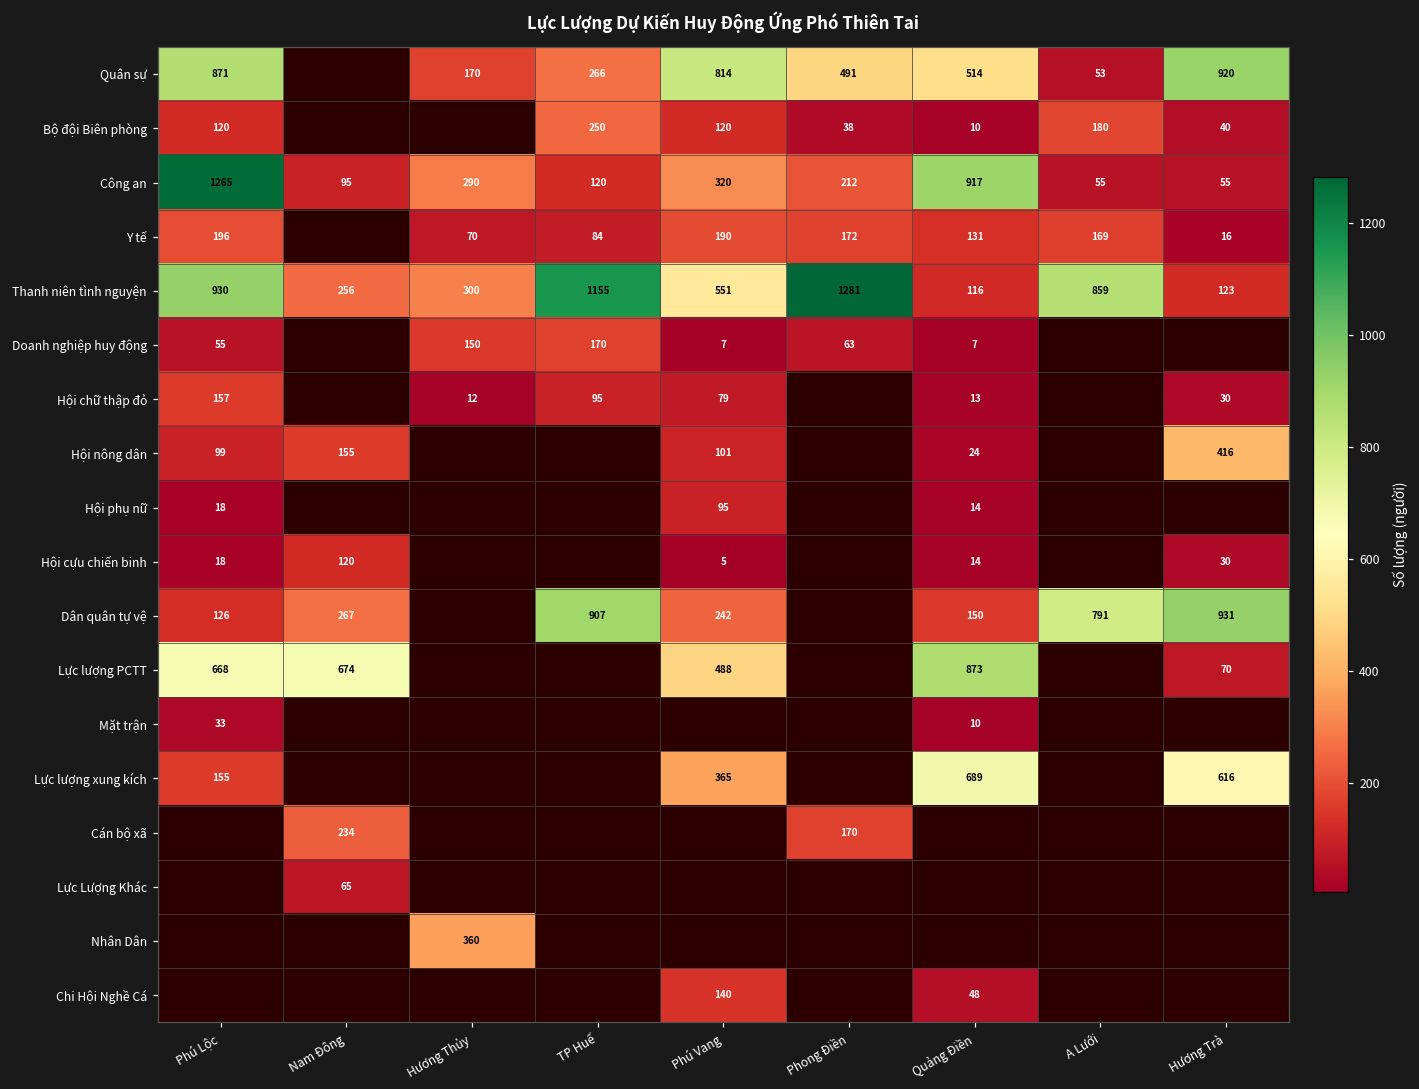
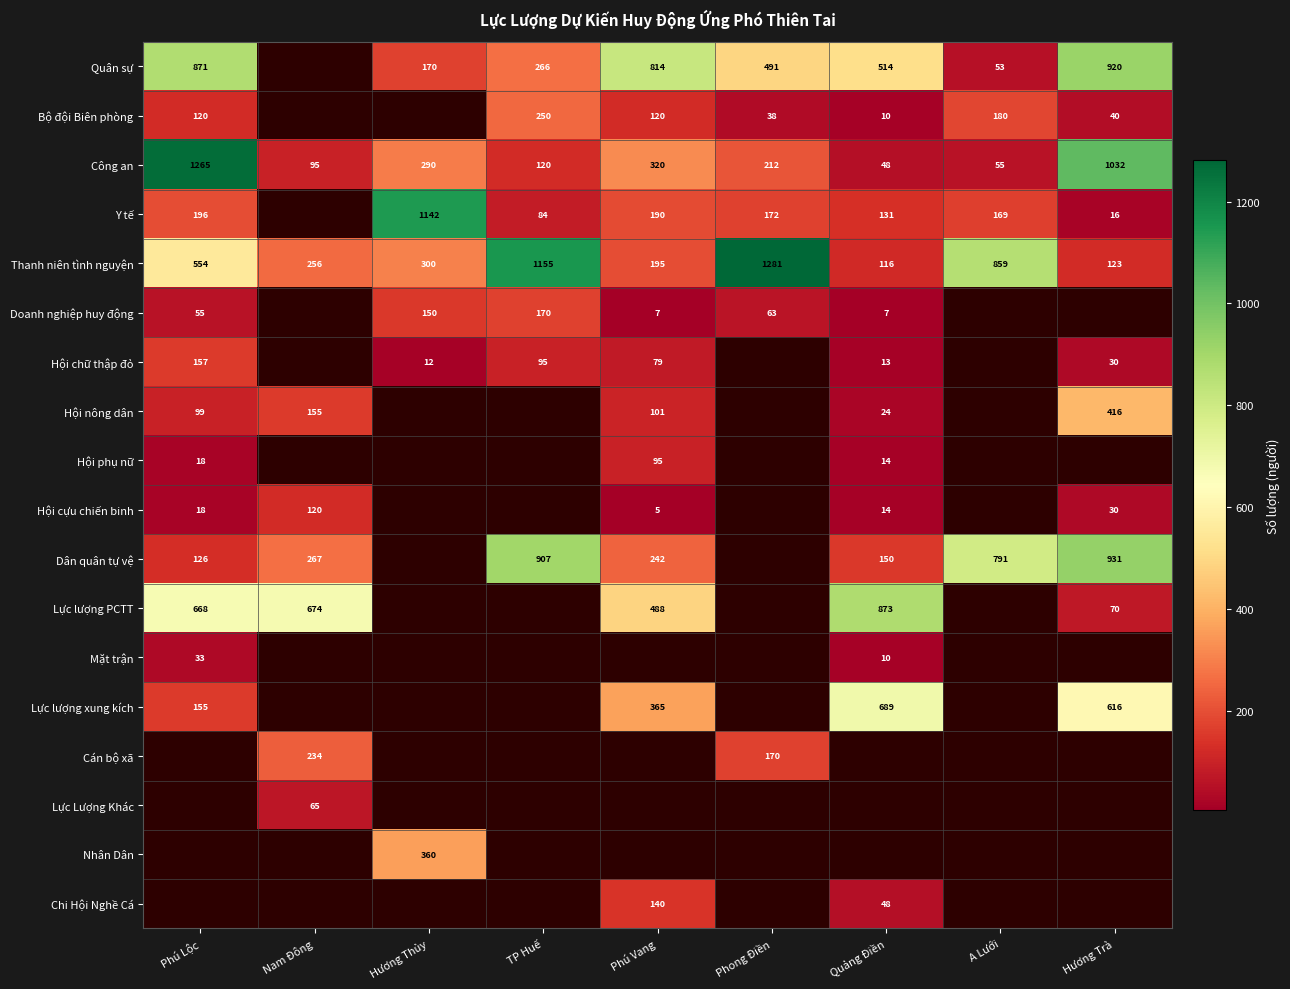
  {
    "Quân sự": {
      "Phú Lộc": 871,
      "Hương Thủy": 170,
      "TP Huế": 266,
      "Phú Vang": 814,
      "Phong Điền": 491,
      "Quảng Điền": 514,
      "A Lưới": 53,
      "Hương Trà": 920
    },
    "Bộ đội Biên phòng": {
      "Phú Lộc": 120,
      "TP Huế": 250,
      "Phú Vang": 120,
      "Phong Điền": 38,
      "Quảng Điền": 10,
      "A Lưới": 180,
      "Hương Trà": 40
    },
    "Công an": {
      "Phú Lộc": 1265,
      "Nam Đông": 95,
      "Hương Thủy": 290,
      "TP Huế": 120,
      "Phú Vang": 320,
      "Phong Điền": 212,
-     "Quảng Điền": 917,
+     "Quảng Điền": 48,
      "A Lưới": 55,
-     "Hương Trà": 55
+     "Hương Trà": 1032
    },
    "Y tế": {
      "Phú Lộc": 196,
-     "Hương Thủy": 70,
+     "Hương Thủy": 1142,
      "TP Huế": 84,
      "Phú Vang": 190,
      "Phong Điền": 172,
      "Quảng Điền": 131,
      "A Lưới": 169,
      "Hương Trà": 16
    },
    "Thanh niên tình nguyện": {
-     "Phú Lộc": 930,
+     "Phú Lộc": 554,
      "Nam Đông": 256,
      "Hương Thủy": 300,
      "TP Huế": 1155,
-     "Phú Vang": 551,
+     "Phú Vang": 195,
      "Phong Điền": 1281,
      "Quảng Điền": 116,
      "A Lưới": 859,
      "Hương Trà": 123
    },
    "Doanh nghiệp huy động": {
      "Phú Lộc": 55,
      "Hương Thủy": 150,
      "TP Huế": 170,
      "Phú Vang": 7,
      "Phong Điền": 63,
      "Quảng Điền": 7
    },
    "Hội chữ thập đỏ": {
      "Phú Lộc": 157,
      "Hương Thủy": 12,
      "TP Huế": 95,
      "Phú Vang": 79,
      "Quảng Điền": 13,
      "Hương Trà": 30
    },
    "Hội nông dân": {
      "Phú Lộc": 99,
      "Nam Đông": 155,
      "Phú Vang": 101,
      "Quảng Điền": 24,
      "Hương Trà": 416
    },
    "Hội phụ nữ": {
      "Phú Lộc": 18,
      "Phú Vang": 95,
      "Quảng Điền": 14
    },
    "Hội cựu chiến binh": {
      "Phú Lộc": 18,
      "Nam Đông": 120,
      "Phú Vang": 5,
      "Quảng Điền": 14,
      "Hương Trà": 30
    },
    "Dân quân tự vệ": {
      "Phú Lộc": 126,
      "Nam Đông": 267,
      "TP Huế": 907,
      "Phú Vang": 242,
      "Quảng Điền": 150,
      "A Lưới": 791,
      "Hương Trà": 931
    },
    "Lực lượng PCTT": {
      "Phú Lộc": 668,
      "Nam Đông": 674,
      "Phú Vang": 488,
      "Quảng Điền": 873,
      "Hương Trà": 70
    },
    "Mặt trận": {
      "Phú Lộc": 33,
      "Quảng Điền": 10
    },
    "Lực lượng xung kích": {
      "Phú Lộc": 155,
      "Phú Vang": 365,
      "Quảng Điền": 689,
      "Hương Trà": 616
    },
    "Cán bộ xã": {
      "Nam Đông": 234,
      "Phong Điền": 170
    },
    "Lực Lượng Khác": {
      "Nam Đông": 65
    },
    "Nhân Dân": {
      "Hương Thủy": 360
    },
    "Chi Hội Nghề Cá": {
      "Phú Vang": 140,
      "Quảng Điền": 48
    }
  }
